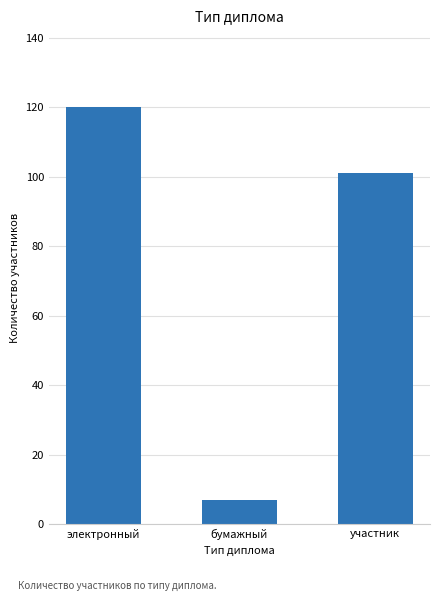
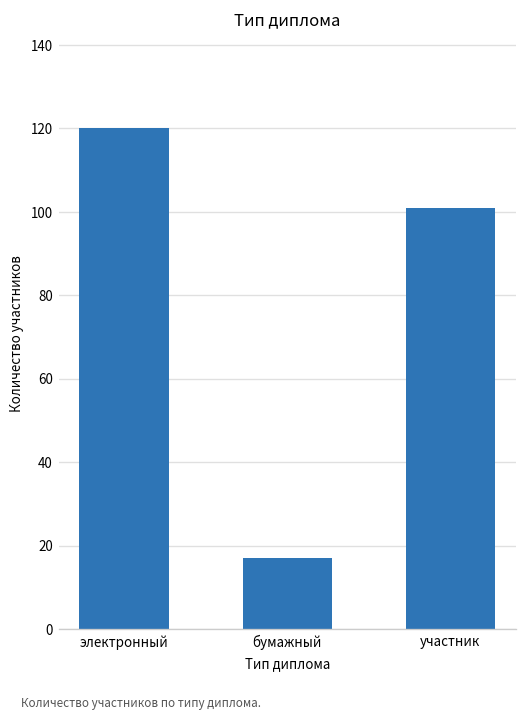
  {
    "электронный": 120,
-   "бумажный": 7,
+   "бумажный": 17,
    "участник": 101
  }
